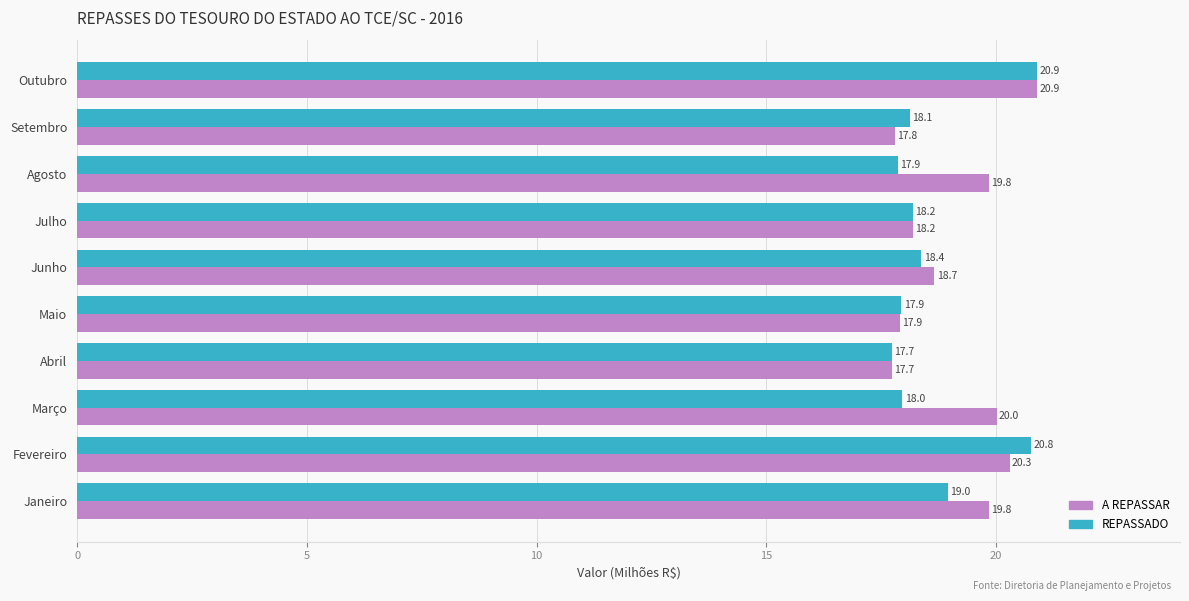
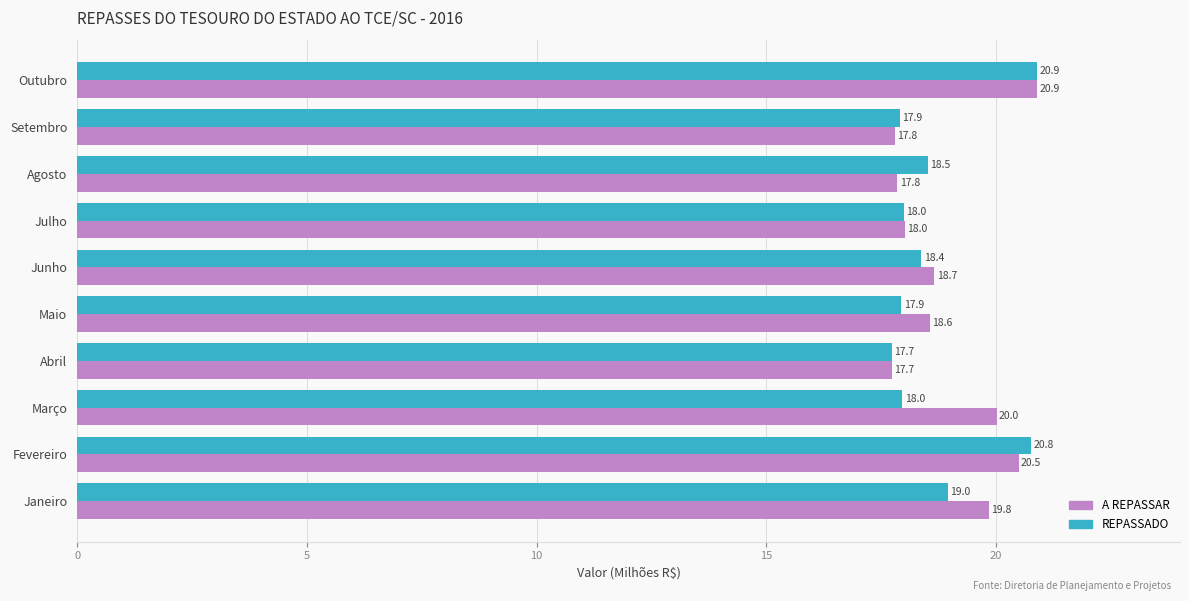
  {
    "A REPASSAR": {
      "Outubro": 20.9,
      "Setembro": 17.8,
-     "Agosto": 19.8,
-     "Julho": 18.2,
+     "Agosto": 17.8,
+     "Julho": 18.0,
      "Junho": 18.7,
-     "Maio": 17.9,
+     "Maio": 18.6,
      "Abril": 17.7,
      "Março": 20.0,
-     "Fevereiro": 20.3,
+     "Fevereiro": 20.5,
      "Janeiro": 19.8
    },
    "REPASSADO": {
      "Outubro": 20.9,
-     "Setembro": 18.1,
-     "Agosto": 17.9,
-     "Julho": 18.2,
+     "Setembro": 17.9,
+     "Agosto": 18.5,
+     "Julho": 18.0,
      "Junho": 18.4,
      "Maio": 17.9,
      "Abril": 17.7,
      "Março": 18.0,
      "Fevereiro": 20.8,
      "Janeiro": 19.0
    }
  }
